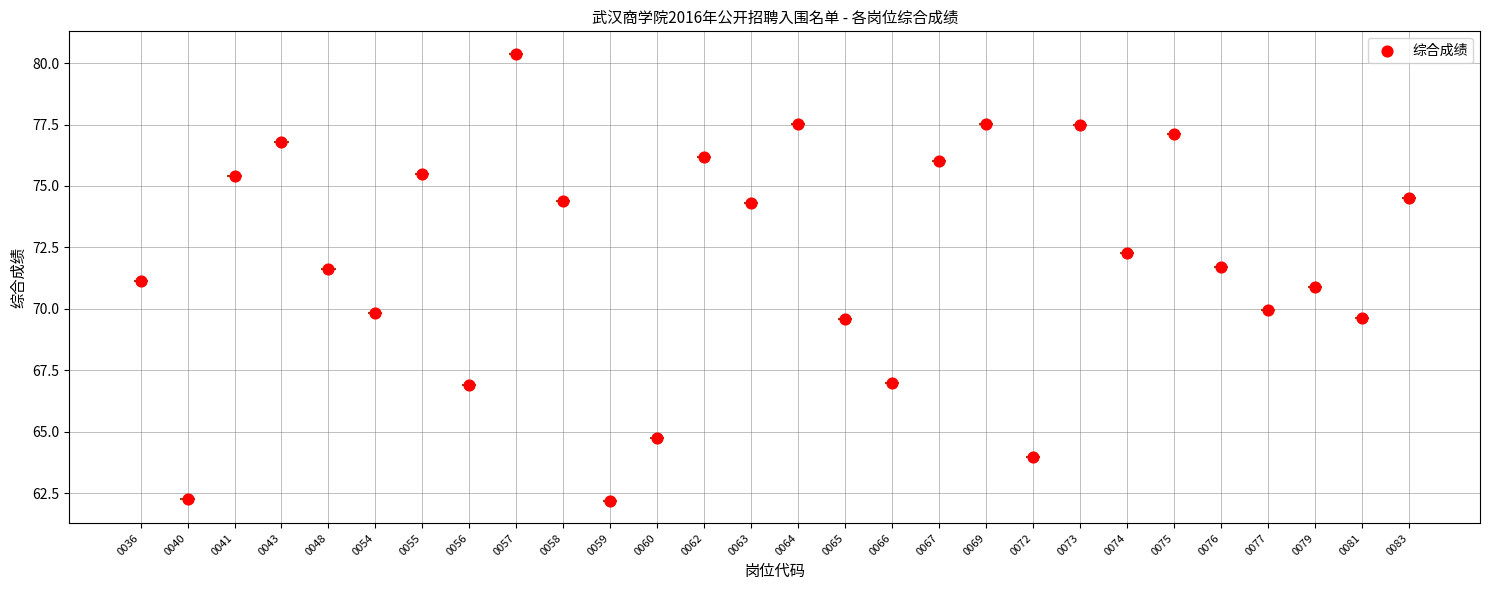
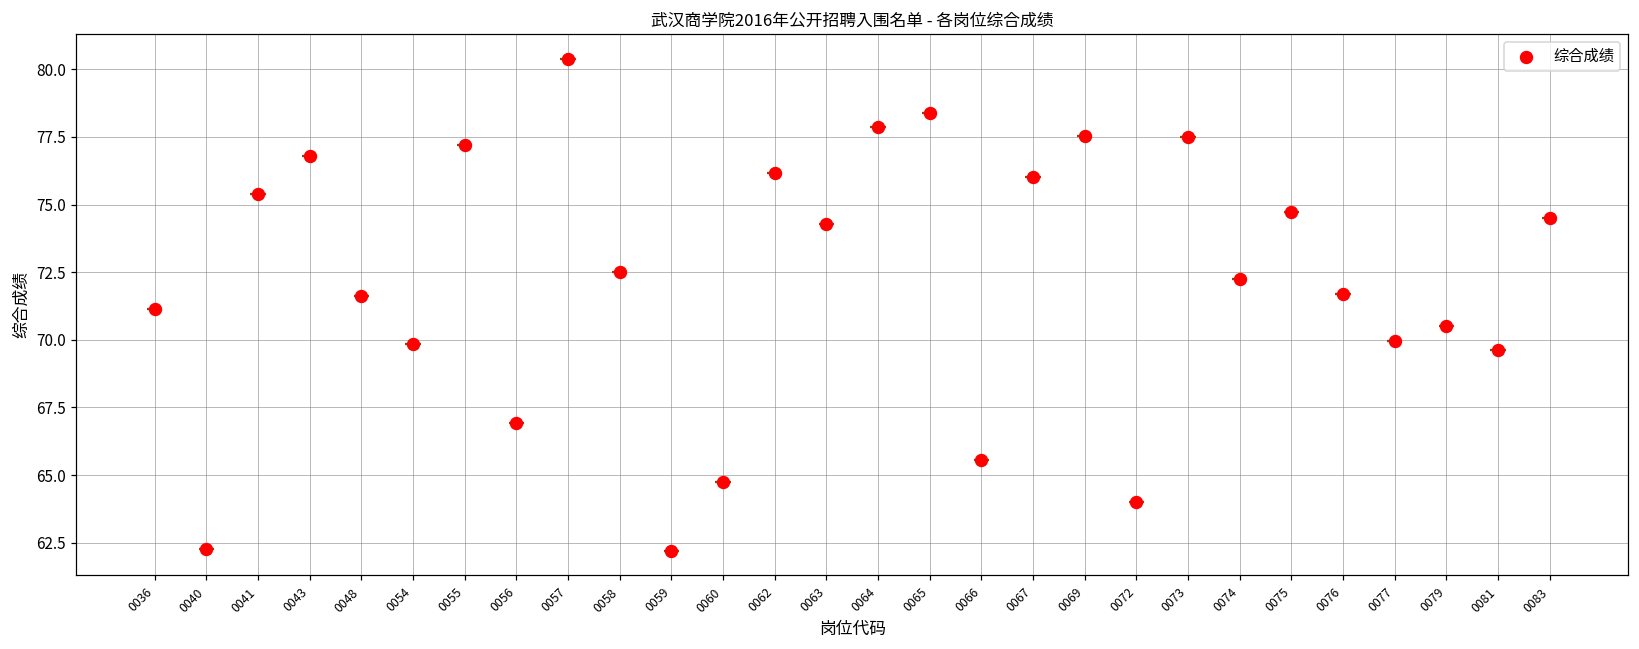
  {
-   "0055": 75.5,
-   "0058": 74.4,
-   "0064": 77.5,
-   "0065": 69.6,
-   "0066": 67.0,
-   "0075": 77.1,
-   "0079": 70.9
+   "0055": 77.2,
+   "0058": 72.5,
+   "0064": 77.9,
+   "0065": 78.4,
+   "0066": 65.6,
+   "0075": 74.7,
+   "0079": 70.5
  }
